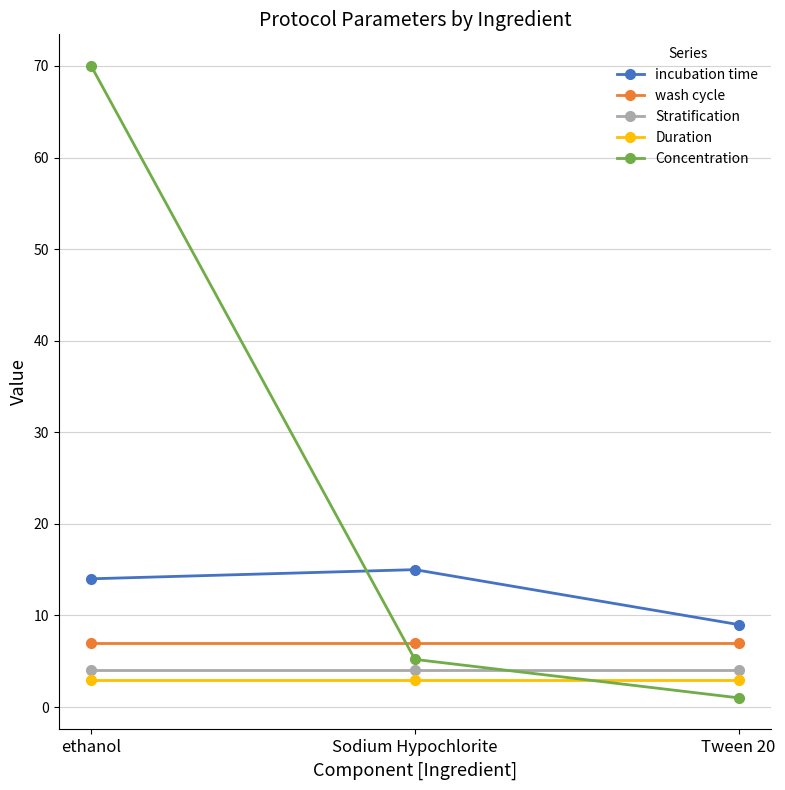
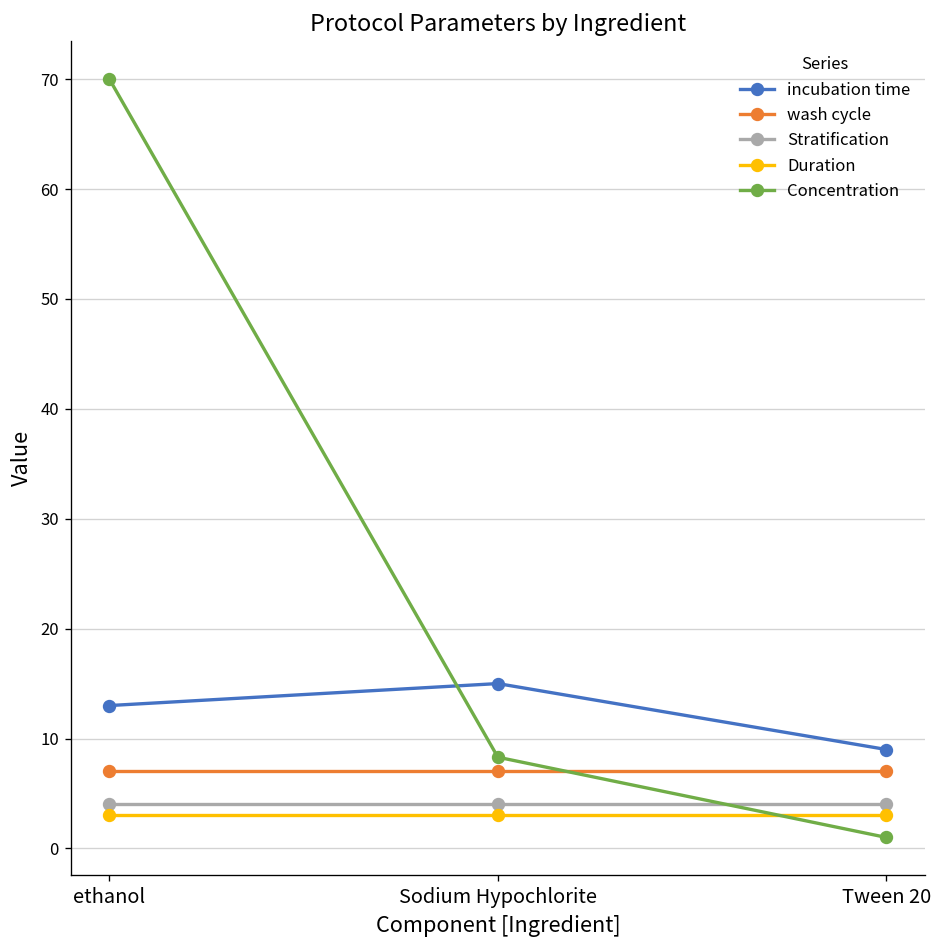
  {
    "incubation time": {
-     "ethanol": 14
+     "ethanol": 13
    },
    "Concentration": {
-     "Sodium Hypochlorite": 5
+     "Sodium Hypochlorite": 8
    }
  }
